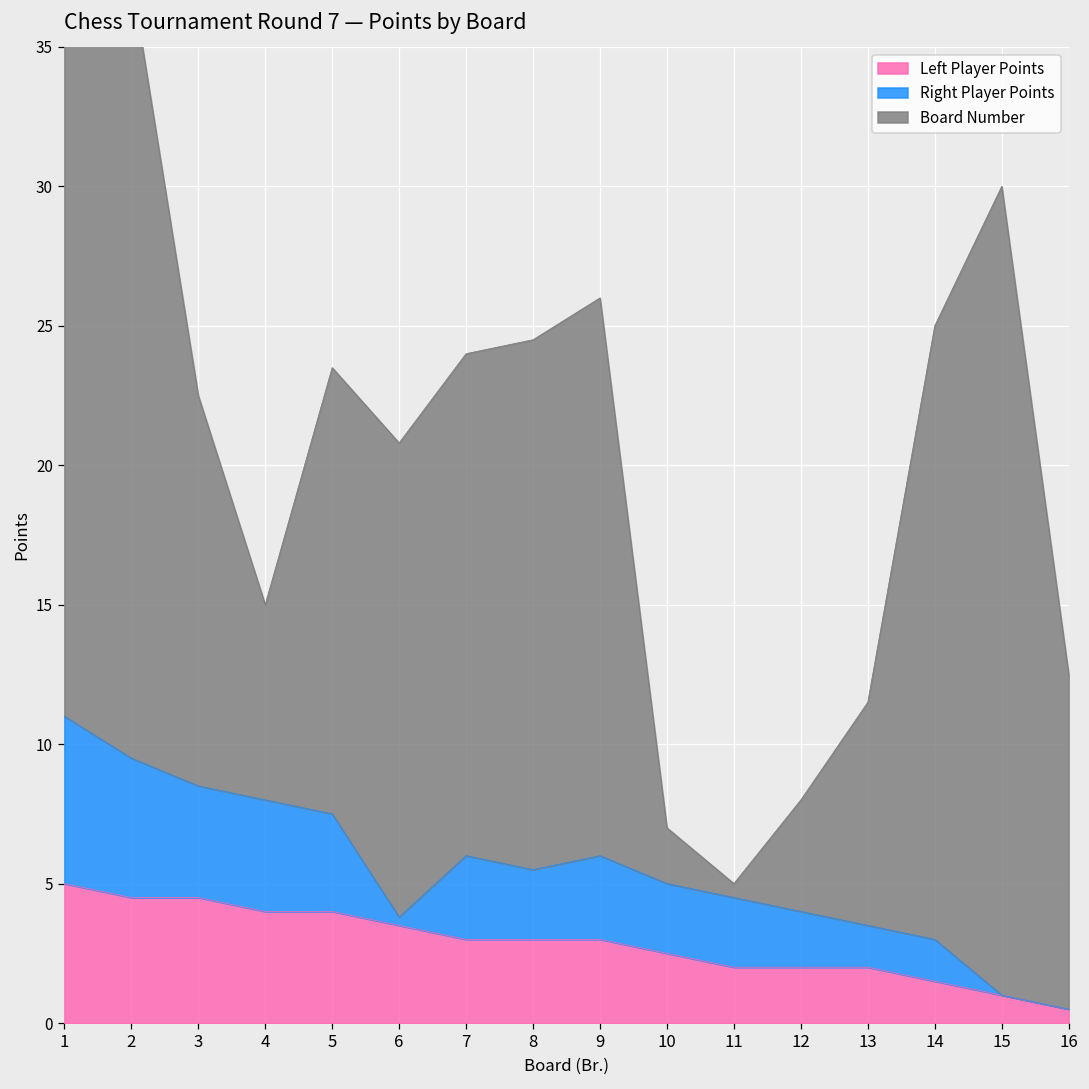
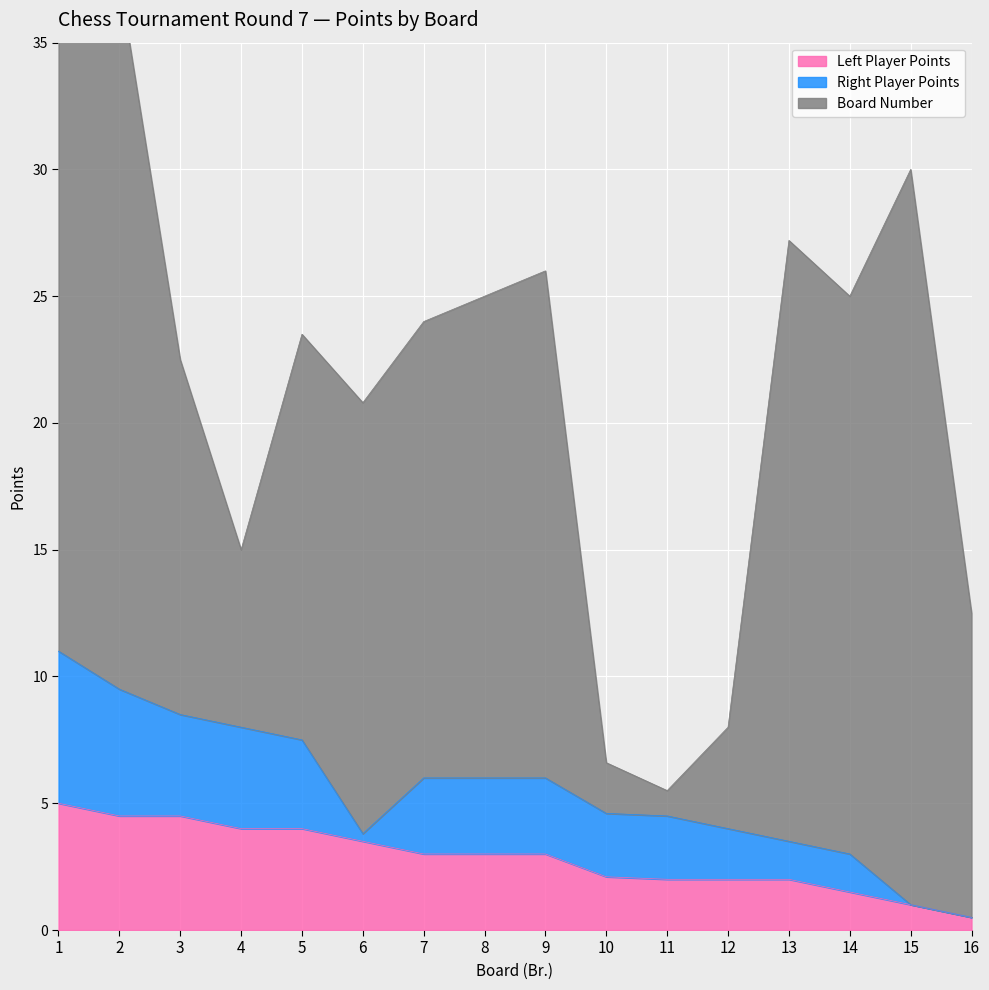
  {
    "Left Player Points": {
      "1": 5.0,
      "2": 4.5,
      "3": 4.5,
      "4": 4.0,
      "5": 4.0,
      "6": 3.5,
      "7": 3.0,
      "8": 3.0,
      "9": 3.0,
-     "10": 2.5,
+     "10": 2.1,
      "11": 2.0,
      "12": 2.0,
      "13": 2.0,
      "14": 1.5
    },
    "Right Player Points": {
      "1": 6.0,
      "2": 5.0,
      "3": 4.0,
      "4": 4.0,
      "5": 3.5,
      "6": 0.3,
      "7": 3.0,
-     "8": 2.5,
+     "8": 3.0,
      "9": 3.0,
      "10": 2.5,
      "11": 2.5,
      "12": 2.0,
      "13": 1.5,
      "14": 1.5
    },
    "Board Number": {
      "3": 14.0,
      "4": 7.0,
      "5": 16.0,
      "6": 17.0,
      "7": 18.0,
      "8": 19.0,
      "9": 20.0,
      "10": 2.0,
-     "11": 0.5,
+     "11": 1.0,
      "12": 4.0,
-     "13": 8.0,
+     "13": 23.7,
      "14": 22.0,
      "15": 29.0,
      "16": 12.0
    }
  }
